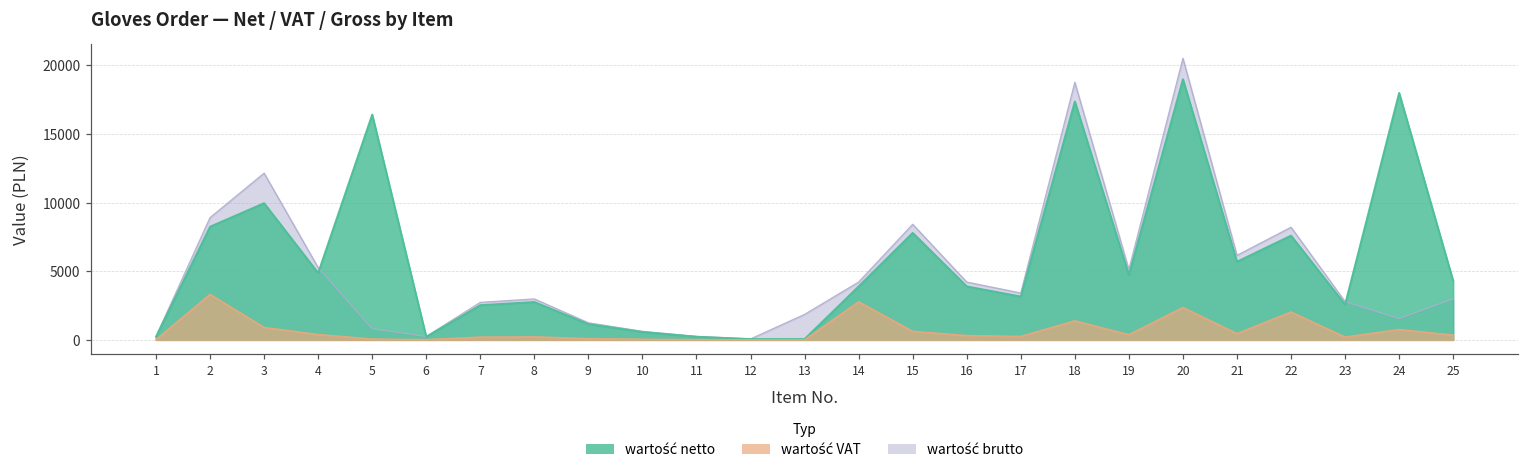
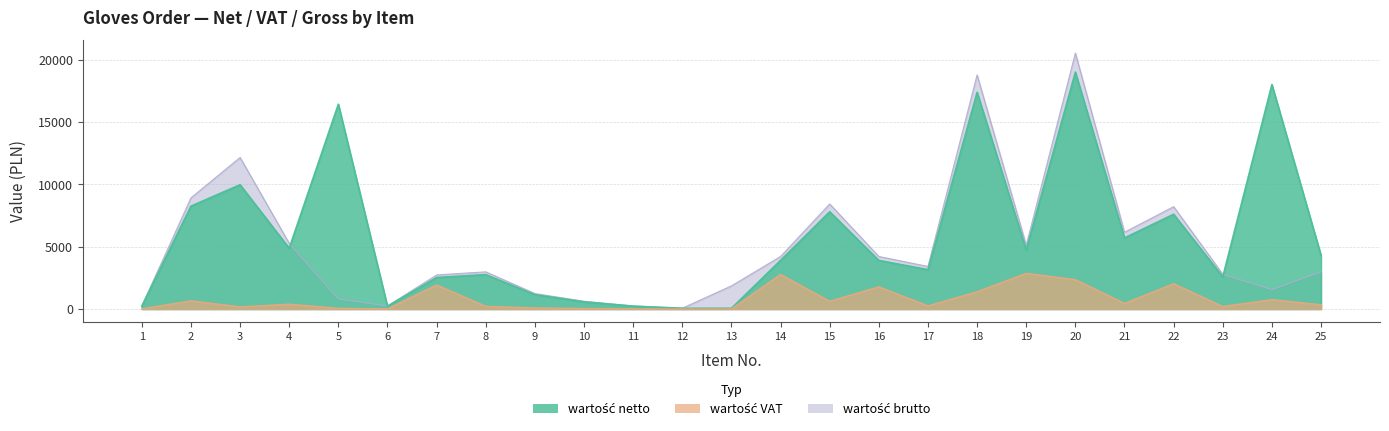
  {
    "wartość brutto": {
      "2": 8900,
      "3": 12200,
      "4": 5300,
      "5": 800,
      "8": 3000,
      "13": 1900,
      "14": 4200,
      "15": 8400,
      "16": 4200,
      "17": 3400,
      "18": 18800,
      "19": 5100,
      "20": 20500,
      "21": 6200,
      "22": 8200,
      "24": 1600,
      "25": 3000
    },
    "wartość netto": {
      "2": 8300,
      "3": 10000,
      "4": 4900,
      "5": 16400,
      "8": 2800,
      "14": 3900,
      "15": 7800,
      "16": 3900,
      "17": 3200,
      "18": 17400,
      "19": 4700,
      "20": 19000,
      "21": 5700,
      "22": 7600,
      "24": 18000,
      "25": 4300
    },
    "wartość VAT": {
      "1": 0,
-     "2": 3300,
-     "3": 900,
+     "2": 700,
+     "3": 200,
      "4": 400,
      "5": 100,
      "6": 0,
-     "7": 200,
+     "7": 1900,
      "8": 200,
      "9": 100,
      "10": 0,
      "11": 0,
      "14": 2800,
      "15": 600,
-     "16": 300,
+     "16": 1800,
      "17": 300,
      "18": 1400,
-     "19": 400,
+     "19": 2900,
      "20": 2400,
      "21": 500,
      "22": 2000,
      "23": 200,
      "24": 800,
      "25": 300
    }
  }
